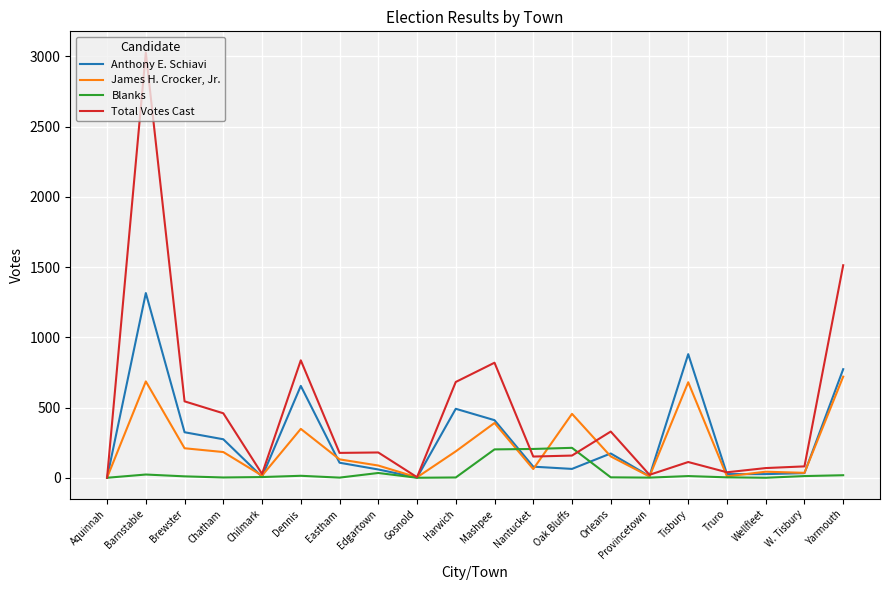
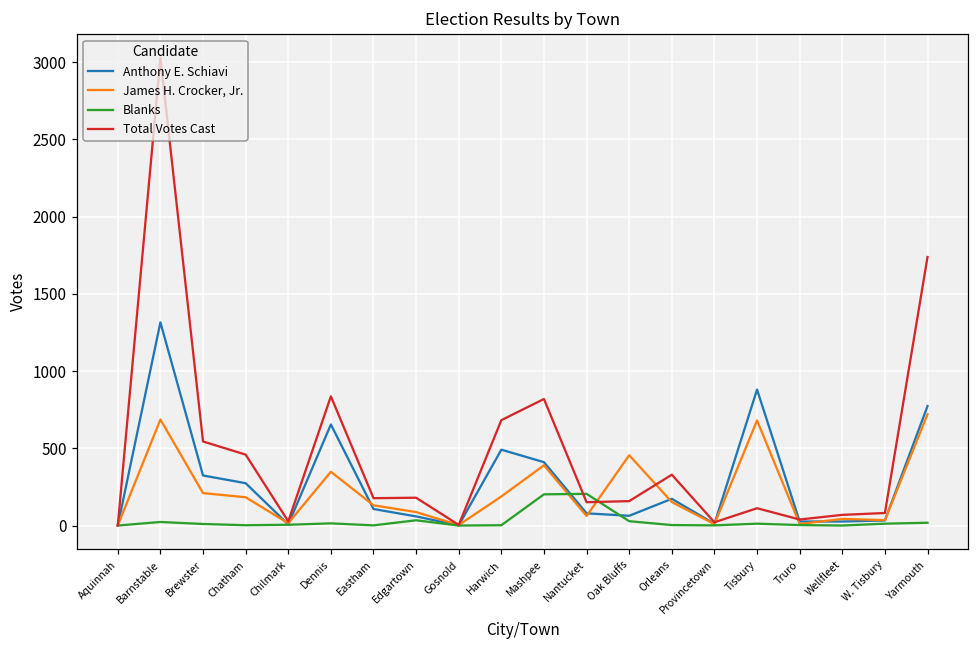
  {
    "Anthony E. Schiavi": {
      "Barnstable": 1320,
      "Brewster": 320,
      "Chatham": 270,
      "Dennis": 650,
      "Eastham": 110,
      "Edgartown": 60,
      "Harwich": 490,
      "Mashpee": 410,
      "Oak Bluffs": 60,
      "Orleans": 170,
      "Tisbury": 880,
      "Yarmouth": 770
    },
    "James H. Crocker, Jr.": {
      "Barnstable": 690,
      "Brewster": 210,
      "Chatham": 180,
      "Dennis": 350,
      "Eastham": 130,
      "Edgartown": 90,
      "Harwich": 190,
      "Mashpee": 390,
      "Oak Bluffs": 460,
      "Orleans": 150,
      "Tisbury": 680,
      "Yarmouth": 720
    },
    "Blanks": {
      "Barnstable": 20,
      "Brewster": 10,
      "Chatham": 0,
      "Dennis": 10,
      "Eastham": 0,
      "Edgartown": 30,
      "Harwich": 0,
      "Mashpee": 200,
      "Nantucket": 210,
-     "Oak Bluffs": 210,
+     "Oak Bluffs": 30,
      "Orleans": 0,
      "Tisbury": 10,
      "Wellfleet": 0,
      "W. Tisbury": 10,
      "Yarmouth": 20
    },
    "Total Votes Cast": {
      "Brewster": 540,
      "Chatham": 460,
      "Dennis": 840,
      "Eastham": 180,
      "Edgartown": 180,
      "Harwich": 680,
      "Mashpee": 820,
      "Nantucket": 150,
      "Oak Bluffs": 160,
      "Orleans": 330,
      "Tisbury": 110,
      "Wellfleet": 70,
      "W. Tisbury": 80,
-     "Yarmouth": 1510
+     "Yarmouth": 1740
    }
  }
